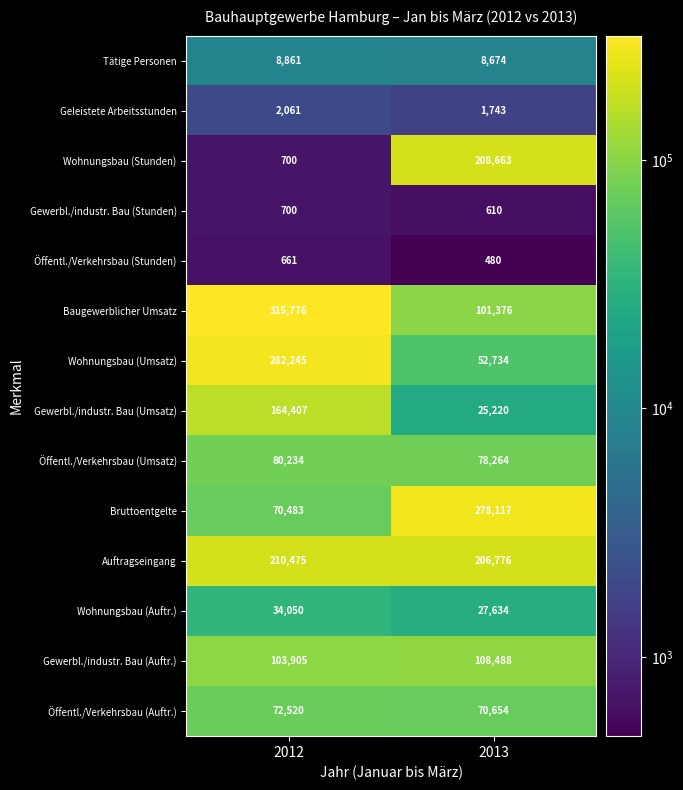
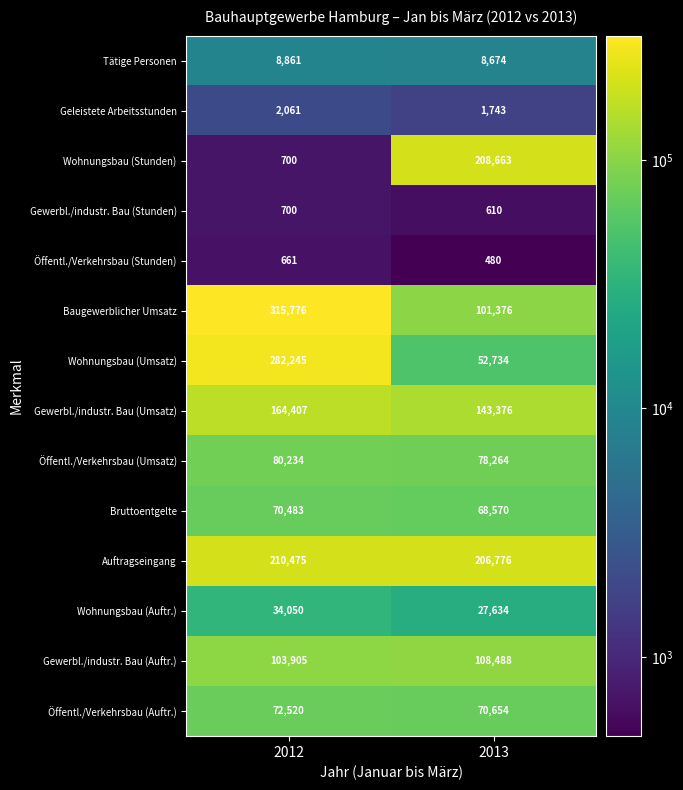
  {
    "Tätige Personen": {
      "2012": "8,861",
      "2013": "8,674"
    },
    "Geleistete Arbeitsstunden": {
      "2012": "2,061",
      "2013": "1,743"
    },
    "Wohnungsbau (Stunden)": {
      "2012": "700",
      "2013": "208,663"
    },
    "Gewerbl./industr. Bau (Stunden)": {
      "2012": "700",
      "2013": "610"
    },
    "Öffentl./Verkehrsbau (Stunden)": {
      "2012": "661",
      "2013": "480"
    },
    "Baugewerblicher Umsatz": {
      "2012": "315,776",
      "2013": "101,376"
    },
    "Wohnungsbau (Umsatz)": {
      "2012": "282,245",
      "2013": "52,734"
    },
    "Gewerbl./industr. Bau (Umsatz)": {
      "2012": "164,407",
-     "2013": "25,220"
+     "2013": "143,376"
    },
    "Öffentl./Verkehrsbau (Umsatz)": {
      "2012": "80,234",
      "2013": "78,264"
    },
    "Bruttoentgelte": {
      "2012": "70,483",
-     "2013": "278,117"
+     "2013": "68,570"
    },
    "Auftragseingang": {
      "2012": "210,475",
      "2013": "206,776"
    },
    "Wohnungsbau (Auftr.)": {
      "2012": "34,050",
      "2013": "27,634"
    },
    "Gewerbl./industr. Bau (Auftr.)": {
      "2012": "103,905",
      "2013": "108,488"
    },
    "Öffentl./Verkehrsbau (Auftr.)": {
      "2012": "72,520",
      "2013": "70,654"
    }
  }
